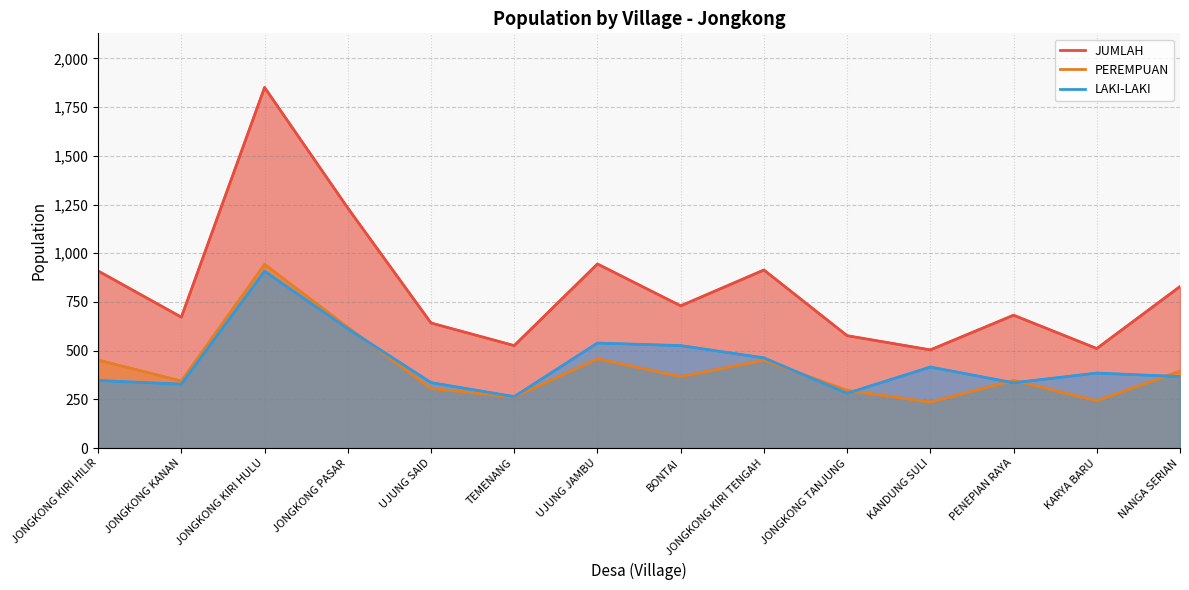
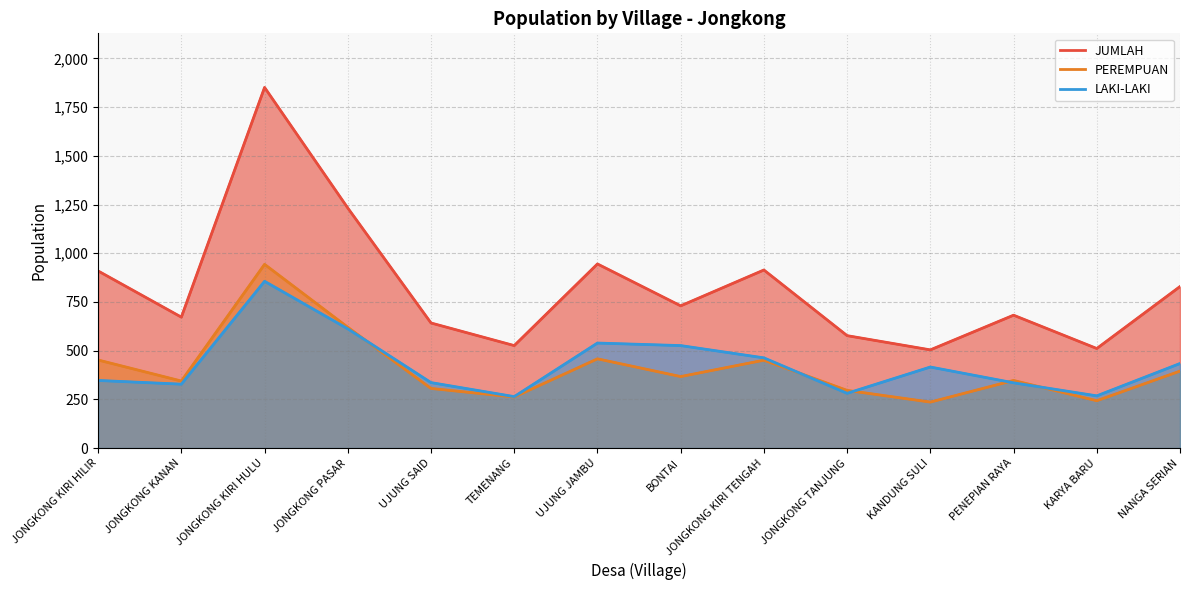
  {
    "LAKI-LAKI": {
      "JONGKONG KIRI HILIR": 350,
      "JONGKONG KANAN": 330,
-     "JONGKONG KIRI HULU": 910,
+     "JONGKONG KIRI HULU": 860,
      "UJUNG SAID": 340,
      "UJUNG JAMBU": 540,
      "BONTAI": 530,
      "JONGKONG TANJUNG": 280,
      "KANDUNG SULI": 420,
-     "KARYA BARU": 390,
-     "NANGA SERIAN": 370
+     "KARYA BARU": 270,
+     "NANGA SERIAN": 430
    }
  }
